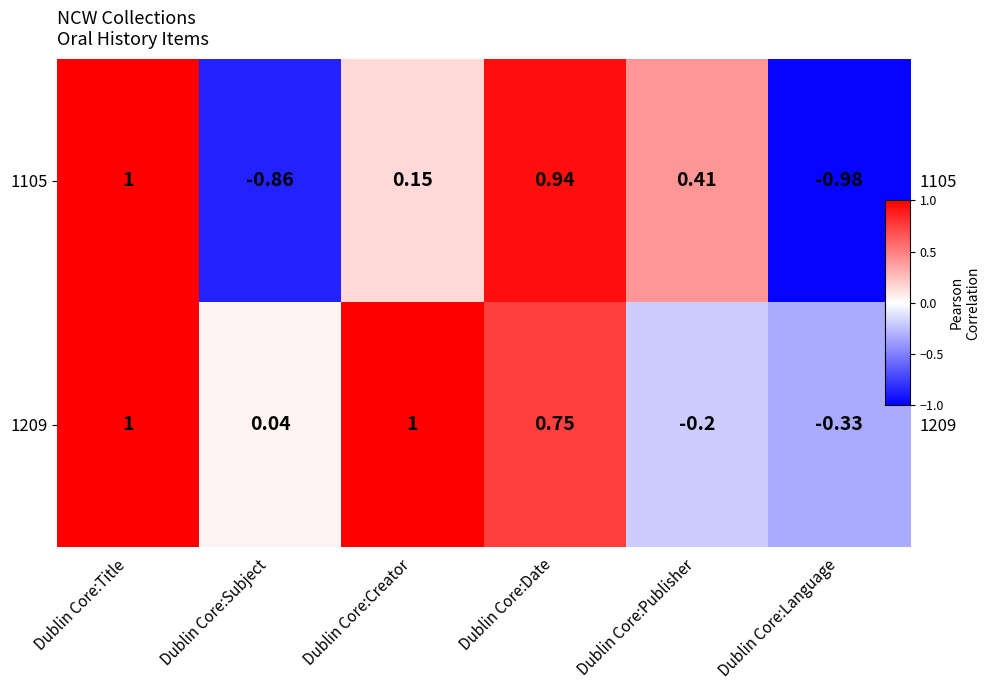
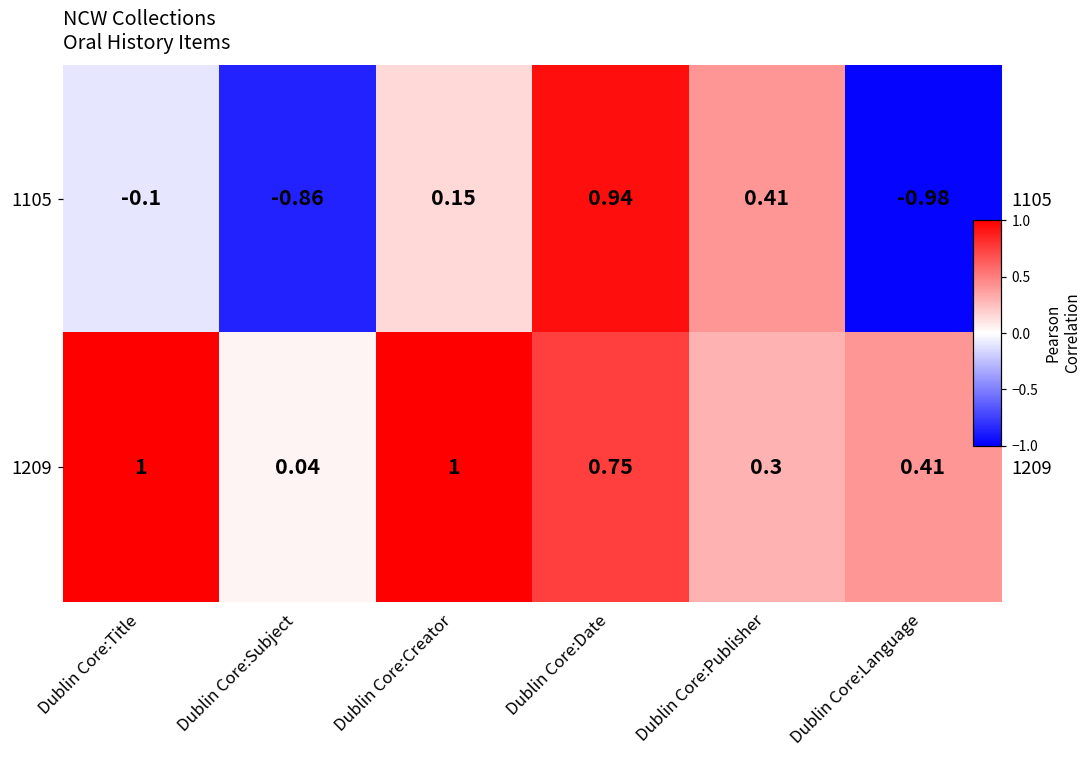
  {
    "1105": {
-     "Dublin Core:Title": 1,
+     "Dublin Core:Title": -0.1,
      "Dublin Core:Subject": -0.86,
      "Dublin Core:Creator": 0.15,
      "Dublin Core:Date": 0.94,
      "Dublin Core:Publisher": 0.41,
      "Dublin Core:Language": -0.98
    },
    "1209": {
      "Dublin Core:Title": 1,
      "Dublin Core:Subject": 0.04,
      "Dublin Core:Creator": 1,
      "Dublin Core:Date": 0.75,
-     "Dublin Core:Publisher": -0.2,
-     "Dublin Core:Language": -0.33
+     "Dublin Core:Publisher": 0.3,
+     "Dublin Core:Language": 0.41
    }
  }
